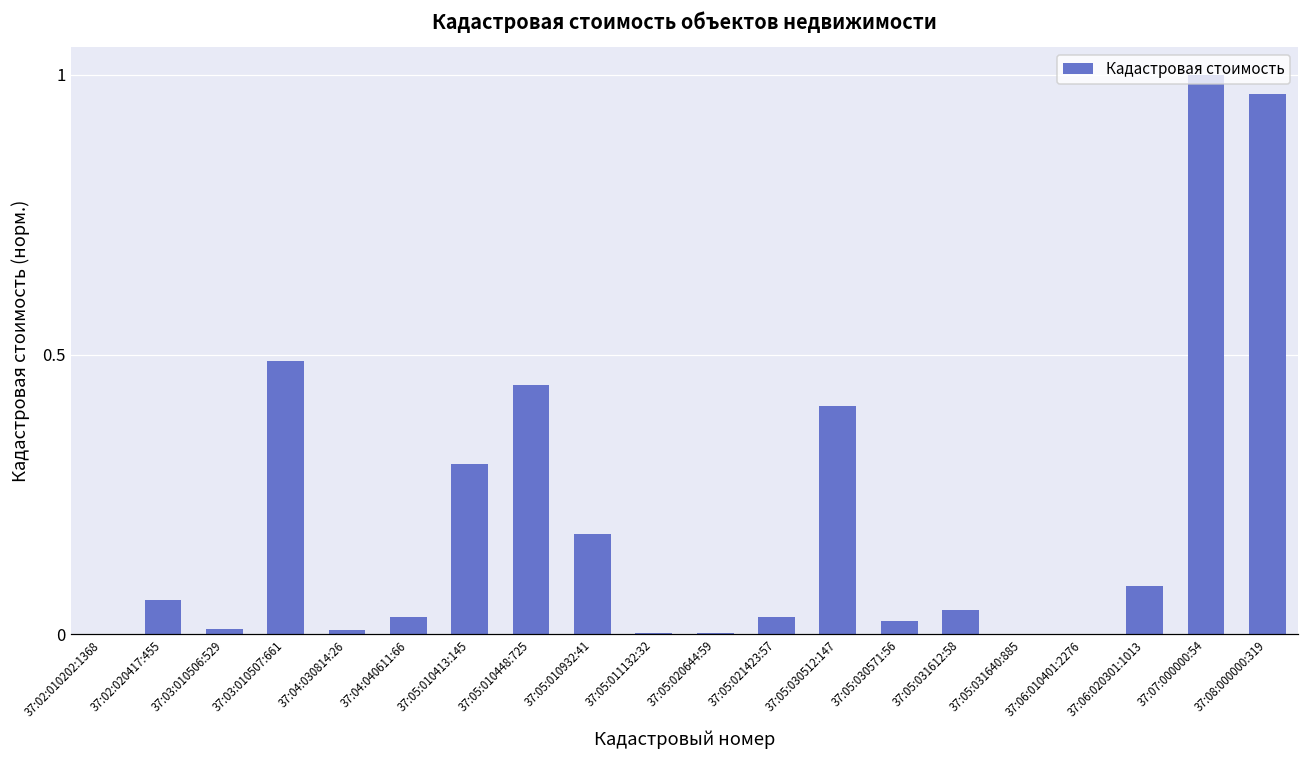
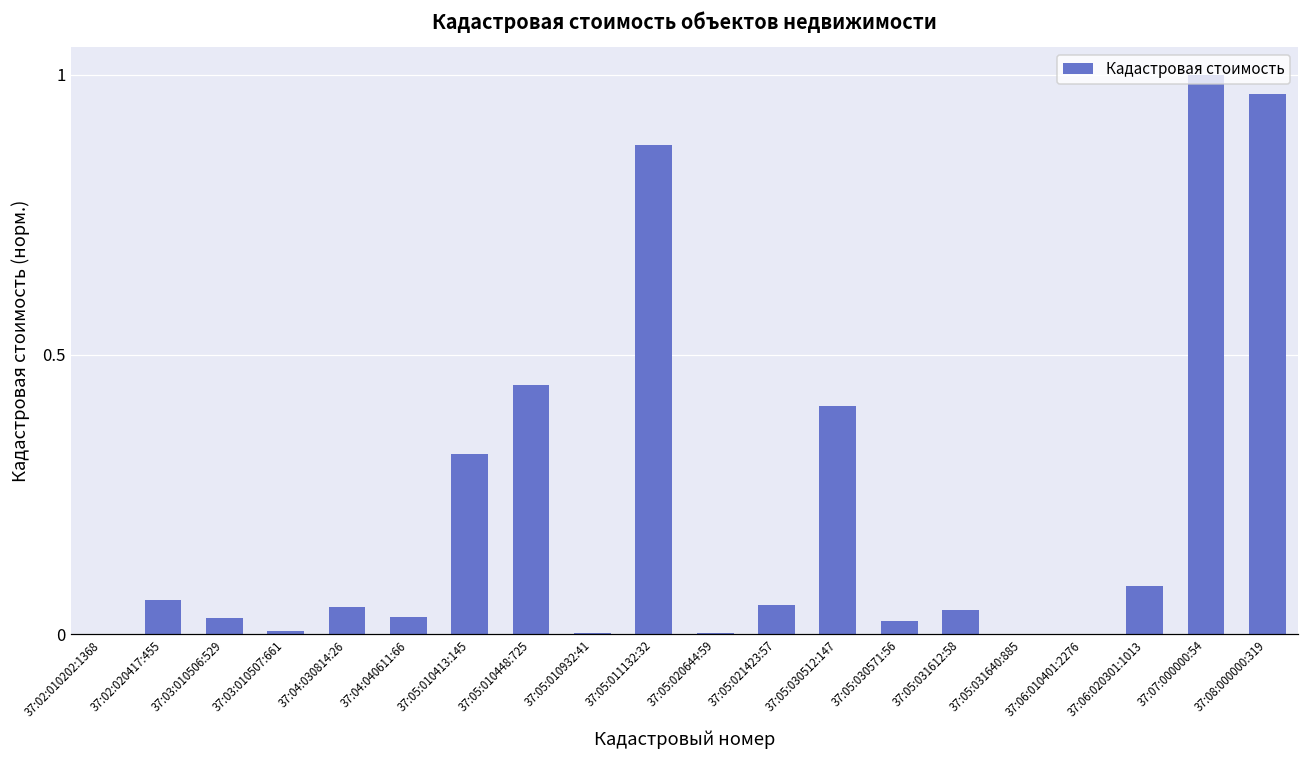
  {
    "37:02:020417:455": 0.06,
-   "37:03:010506:529": 0.01,
-   "37:03:010507:661": 0.49,
-   "37:04:030814:26": 0.01,
+   "37:03:010506:529": 0.03,
+   "37:03:010507:661": 0.01,
+   "37:04:030814:26": 0.05,
    "37:04:040611:66": 0.03,
-   "37:05:010413:145": 0.30,
+   "37:05:010413:145": 0.32,
    "37:05:010448:725": 0.45,
-   "37:05:010932:41": 0.18,
-   "37:05:011132:32": 0.00,
-   "37:05:021423:57": 0.03,
+   "37:05:010932:41": 0.00,
+   "37:05:011132:32": 0.87,
+   "37:05:021423:57": 0.05,
    "37:05:030512:147": 0.41,
    "37:05:030571:56": 0.02,
    "37:05:031612:58": 0.04,
    "37:06:020301:1013": 0.09,
    "37:08:000000:319": 0.96
  }
